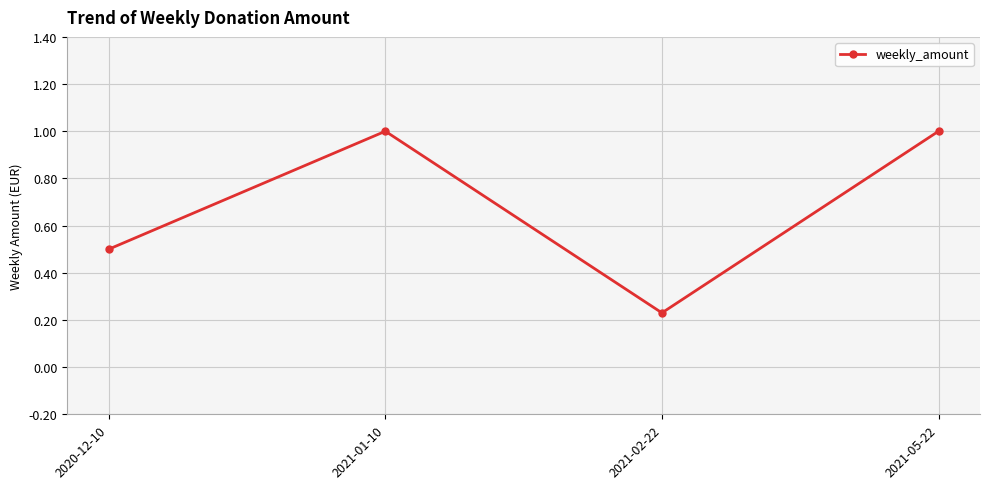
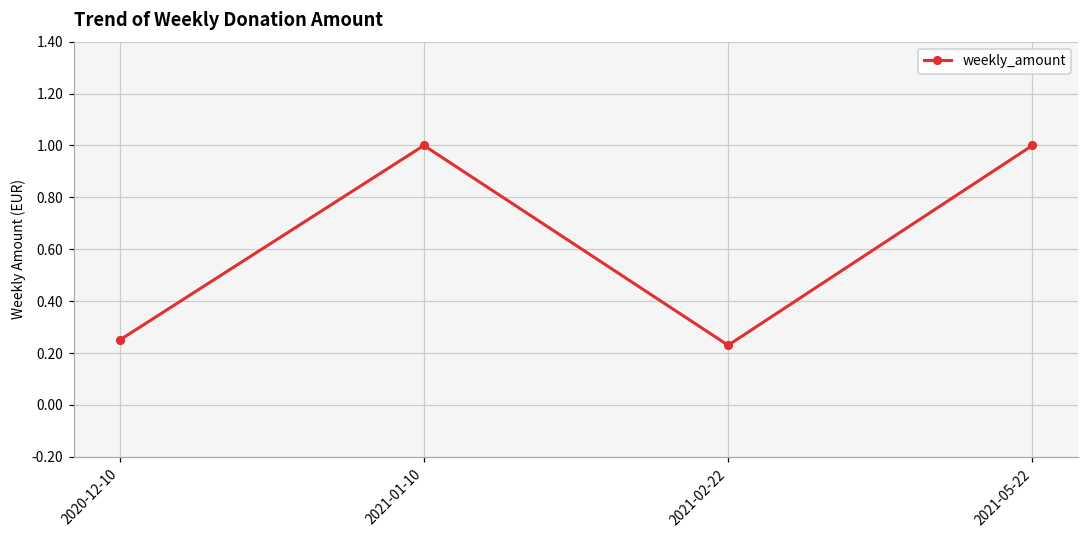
  {
-   "2020-12-10": 0.50,
+   "2020-12-10": 0.25,
    "2021-01-10": 1.00,
    "2021-02-22": 0.23,
    "2021-05-22": 1.00
  }
